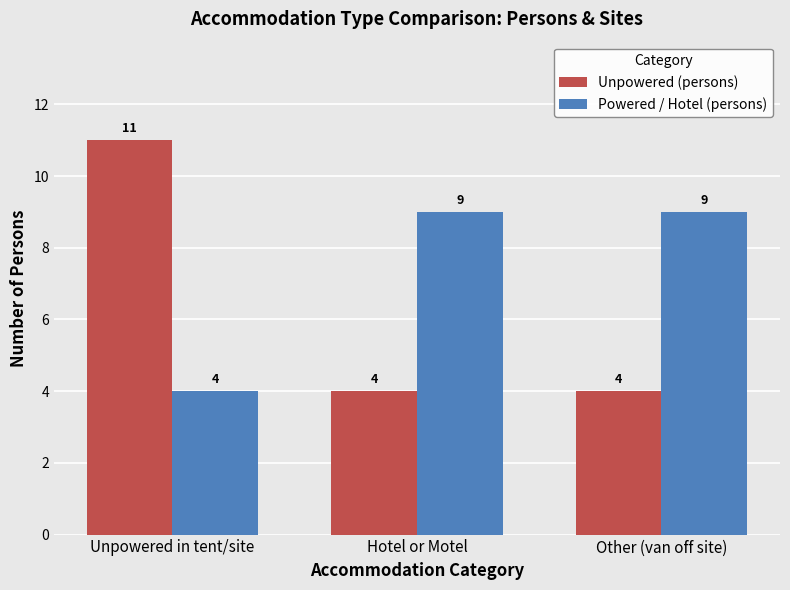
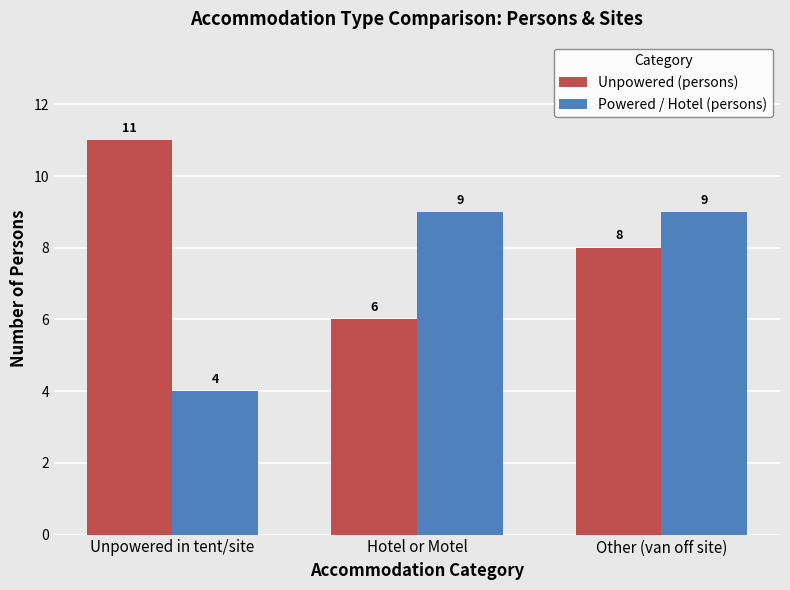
  {
    "Unpowered (persons)": {
      "Unpowered in tent/site": 11,
-     "Hotel or Motel": 4,
-     "Other (van off site)": 4
+     "Hotel or Motel": 6,
+     "Other (van off site)": 8
    },
    "Powered / Hotel (persons)": {
      "Unpowered in tent/site": 4,
      "Hotel or Motel": 9,
      "Other (van off site)": 9
    }
  }
